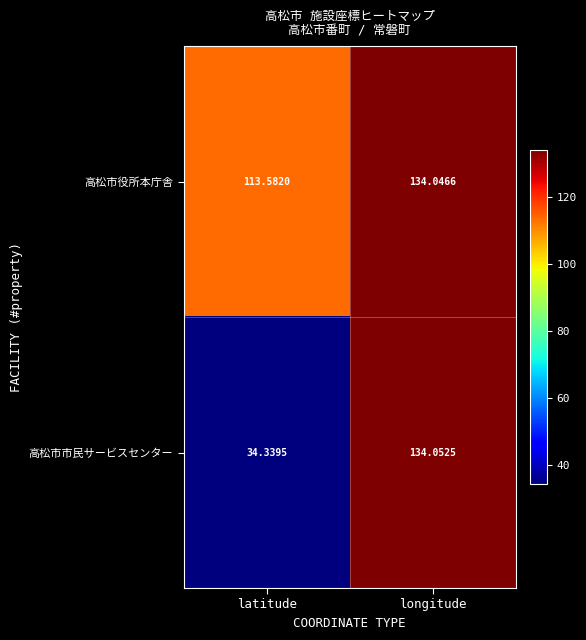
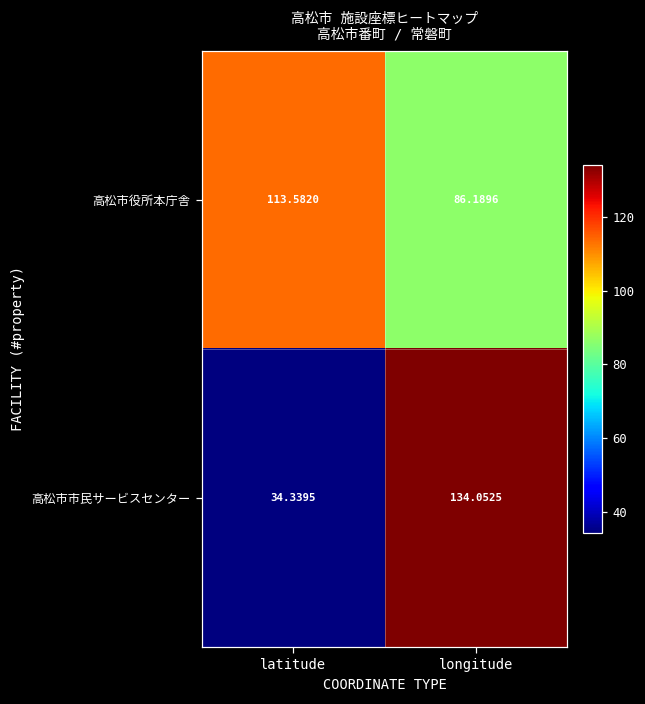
  {
    "高松市役所本庁舎": {
      "latitude": 113.5820,
-     "longitude": 134.0466
+     "longitude": 86.1896
    },
    "高松市市民サービスセンター": {
      "latitude": 34.3395,
      "longitude": 134.0525
    }
  }
